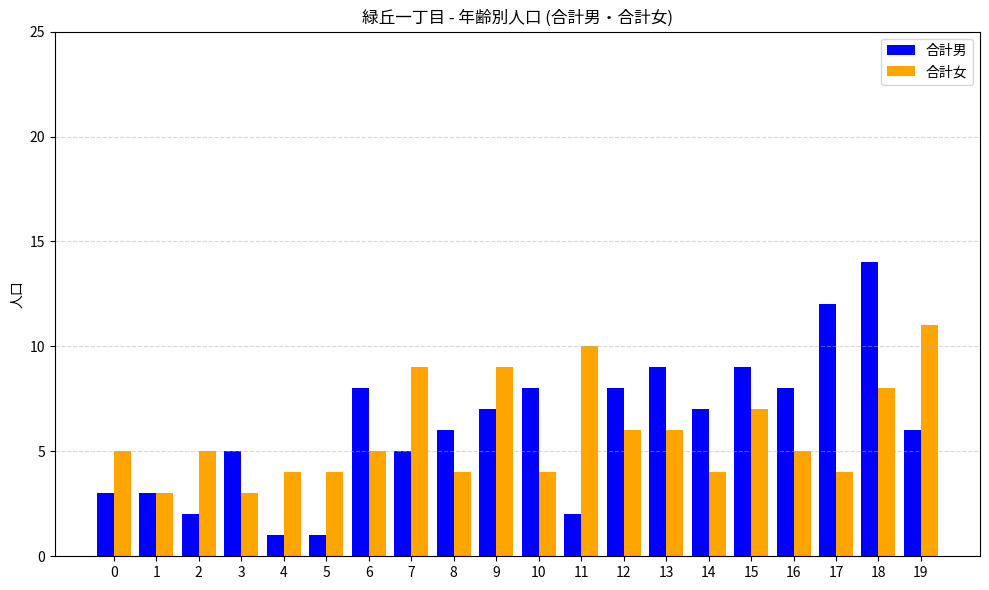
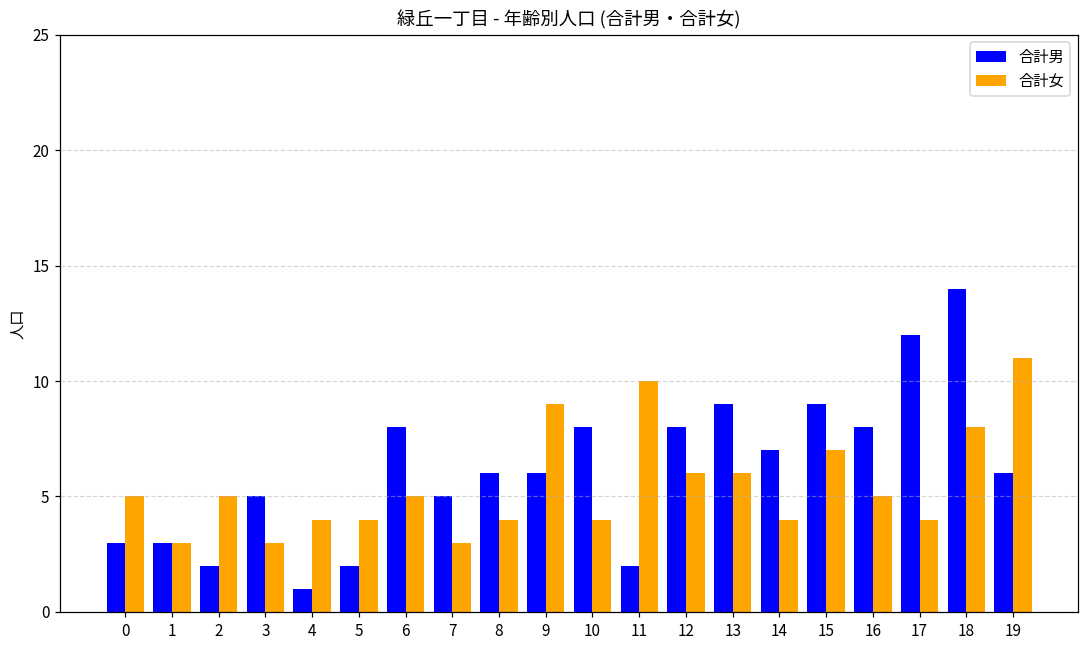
  {
    "合計男": {
      "0": 3,
      "1": 3,
      "2": 2,
      "3": 5,
      "4": 1,
-     "5": 1,
+     "5": 2,
      "6": 8,
      "7": 5,
      "8": 6,
-     "9": 7,
+     "9": 6,
      "10": 8,
      "11": 2,
      "12": 8,
      "13": 9,
      "14": 7,
      "15": 9,
      "16": 8,
      "17": 12,
      "18": 14,
      "19": 6
    },
    "合計女": {
      "0": 5,
      "1": 3,
      "2": 5,
      "3": 3,
      "4": 4,
      "5": 4,
      "6": 5,
-     "7": 9,
+     "7": 3,
      "8": 4,
      "9": 9,
      "10": 4,
      "11": 10,
      "12": 6,
      "13": 6,
      "14": 4,
      "15": 7,
      "16": 5,
      "17": 4,
      "18": 8,
      "19": 11
    }
  }
